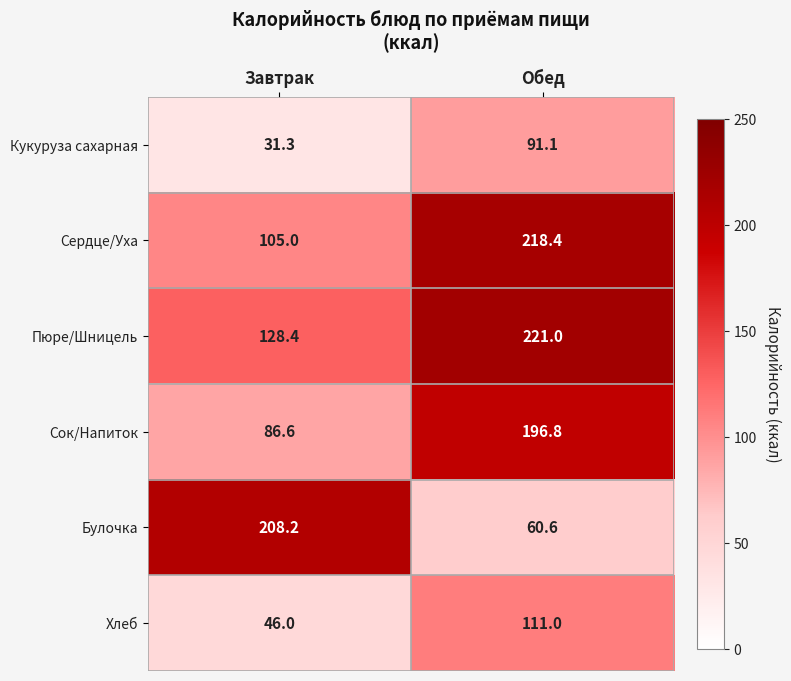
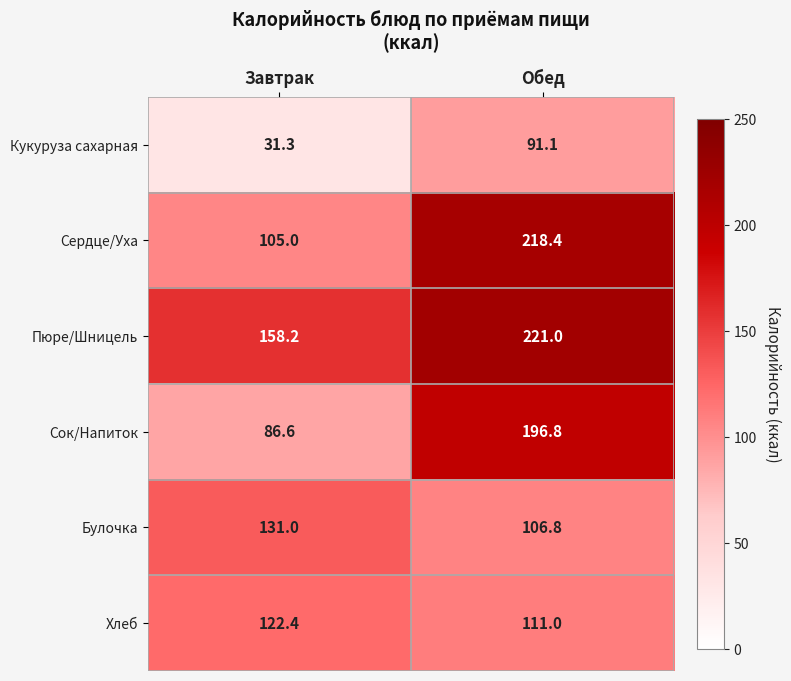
  {
    "Пюре/Шницель": {
-     "Завтрак": 128.4
+     "Завтрак": 158.2
    },
    "Булочка": {
-     "Завтрак": 208.2,
-     "Обед": 60.6
+     "Завтрак": 131.0,
+     "Обед": 106.8
    },
    "Хлеб": {
-     "Завтрак": 46.0
+     "Завтрак": 122.4
    }
  }
